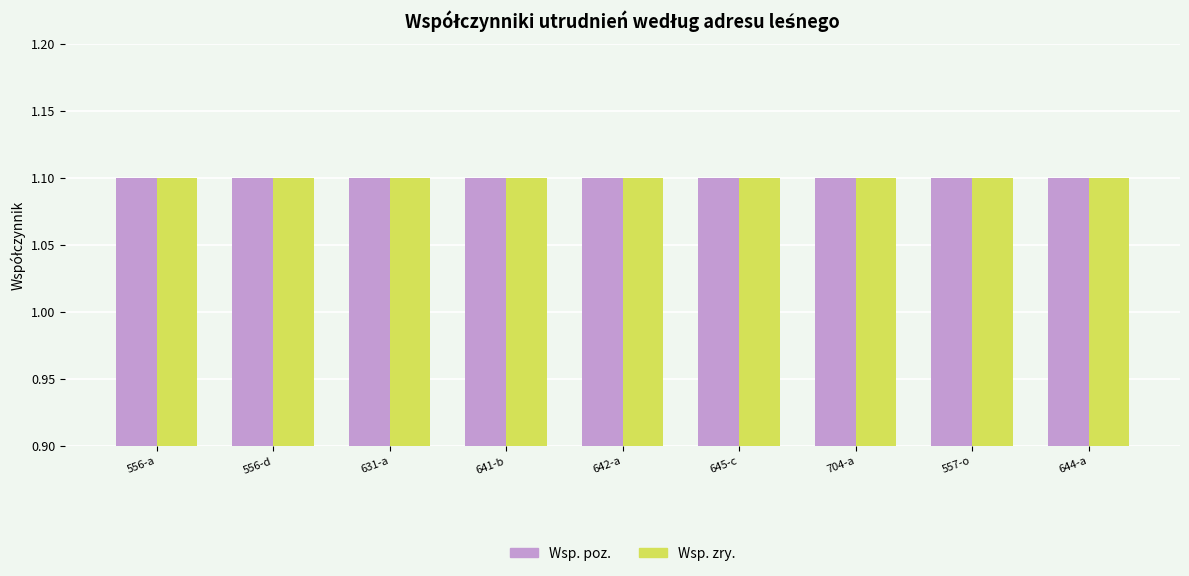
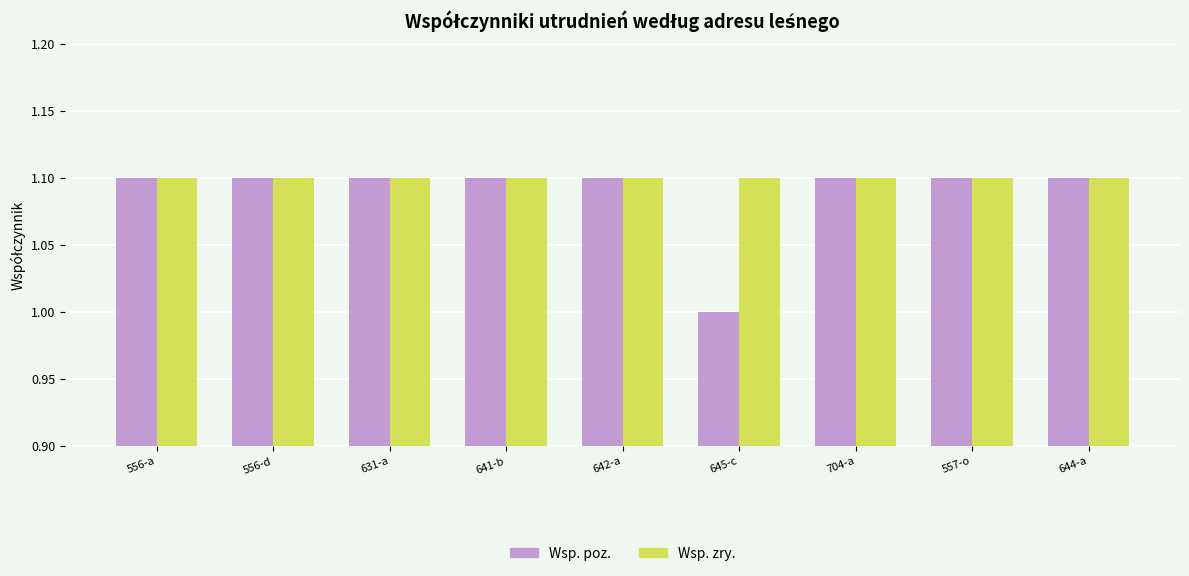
  {
    "Wsp. poz.": {
      "556-a": 1.1,
      "556-d": 1.1,
      "631-a": 1.1,
      "641-b": 1.1,
      "642-a": 1.1,
-     "645-c": 1.1,
+     "645-c": 1.0,
      "704-a": 1.1,
      "557-o": 1.1,
      "644-a": 1.1
    },
    "Wsp. zry.": {
      "556-a": 1.1,
      "556-d": 1.1,
      "631-a": 1.1,
      "641-b": 1.1,
      "642-a": 1.1,
      "645-c": 1.1,
      "704-a": 1.1,
      "557-o": 1.1,
      "644-a": 1.1
    }
  }
